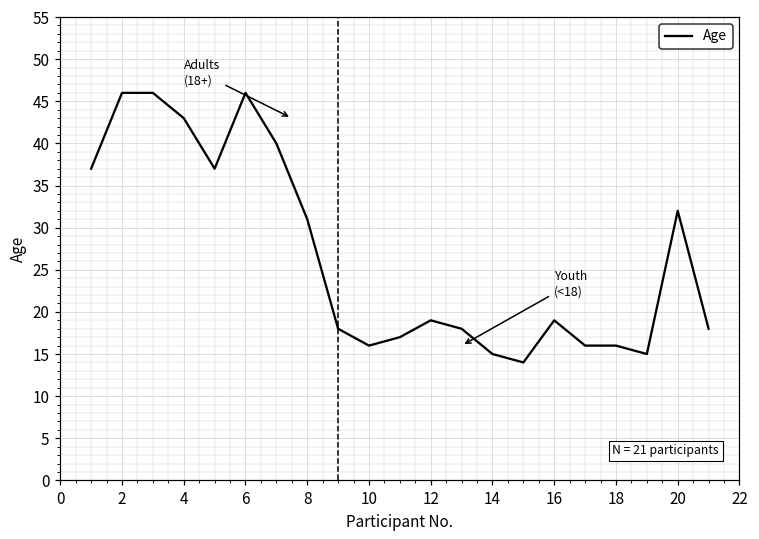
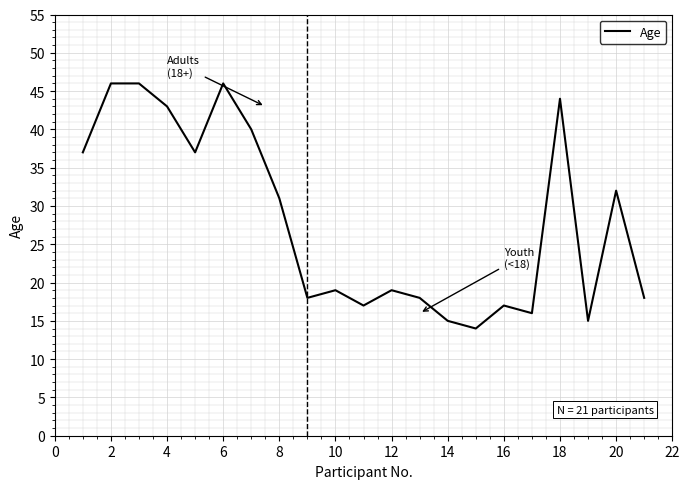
  {
    "2": 46,
    "4": 43,
    "8": 31,
-   "10": 16,
+   "10": 19,
    "12": 19,
    "14": 15,
-   "16": 19,
-   "18": 16,
+   "16": 17,
+   "18": 44,
    "20": 32
  }
